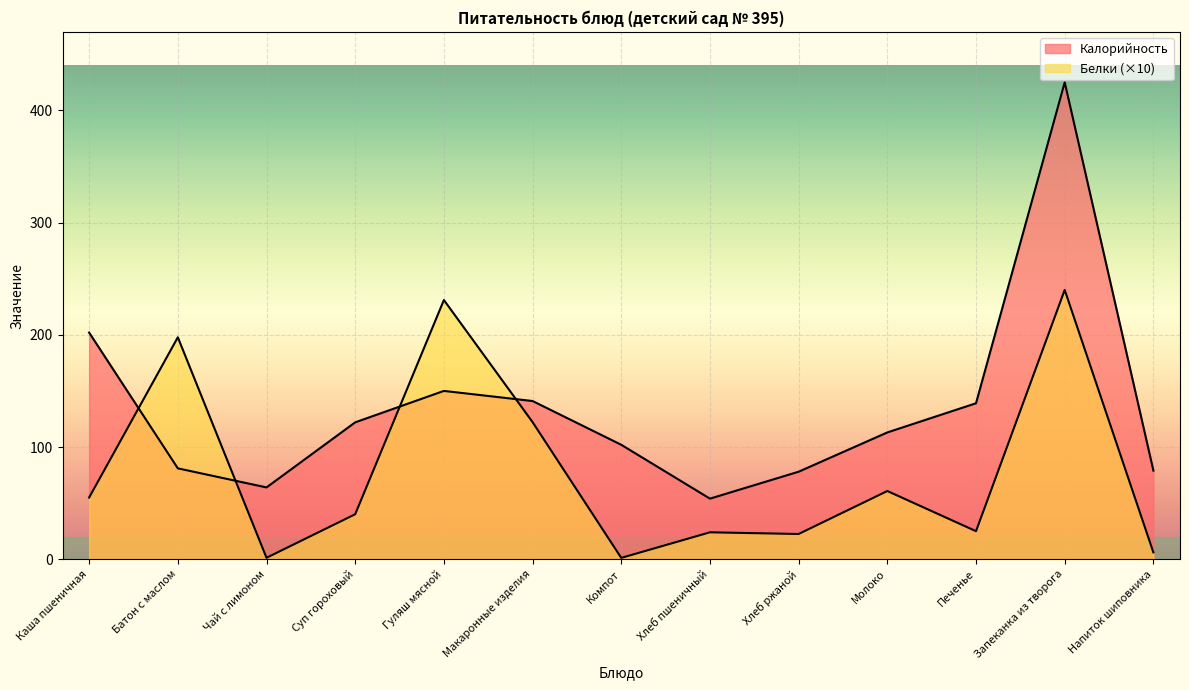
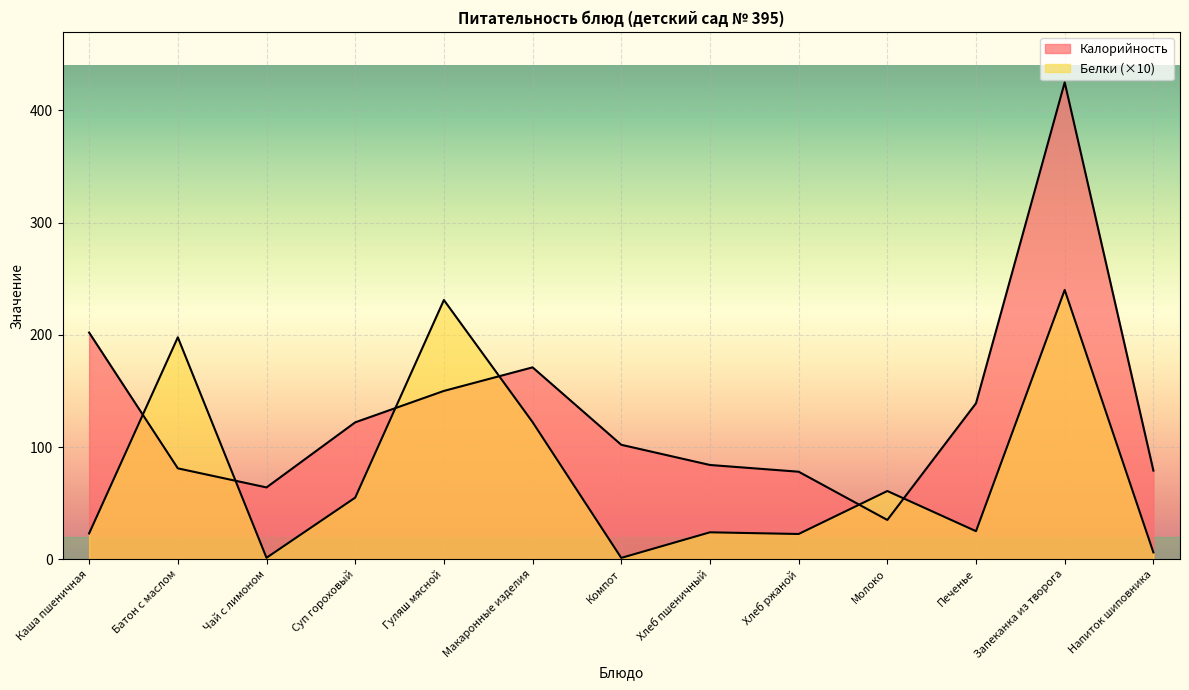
  {
    "Калорийность": {
      "Каша пшеничная": 202,
      "Батон с маслом": 81,
      "Чай с лимоном": 64,
      "Суп гороховый": 122,
      "Гуляш мясной": 150,
-     "Макаронные изделия": 141,
+     "Макаронные изделия": 171,
      "Компот": 102,
-     "Хлеб пшеничный": 54,
+     "Хлеб пшеничный": 84,
      "Хлеб ржаной": 78,
-     "Молоко": 113,
+     "Молоко": 35,
      "Печенье": 139,
      "Запеканка из творога": 425,
      "Напиток шиповника": 79
    },
    "Белки (×10)": {
-     "Каша пшеничная": 55,
+     "Каша пшеничная": 23,
      "Батон с маслом": 198,
      "Чай с лимоном": 1,
-     "Суп гороховый": 40,
+     "Суп гороховый": 55,
      "Гуляш мясной": 231,
      "Макаронные изделия": 122,
      "Компот": 1,
      "Хлеб пшеничный": 24,
      "Хлеб ржаной": 23,
      "Молоко": 61,
      "Печенье": 25,
      "Запеканка из творога": 240,
      "Напиток шиповника": 6
    }
  }
